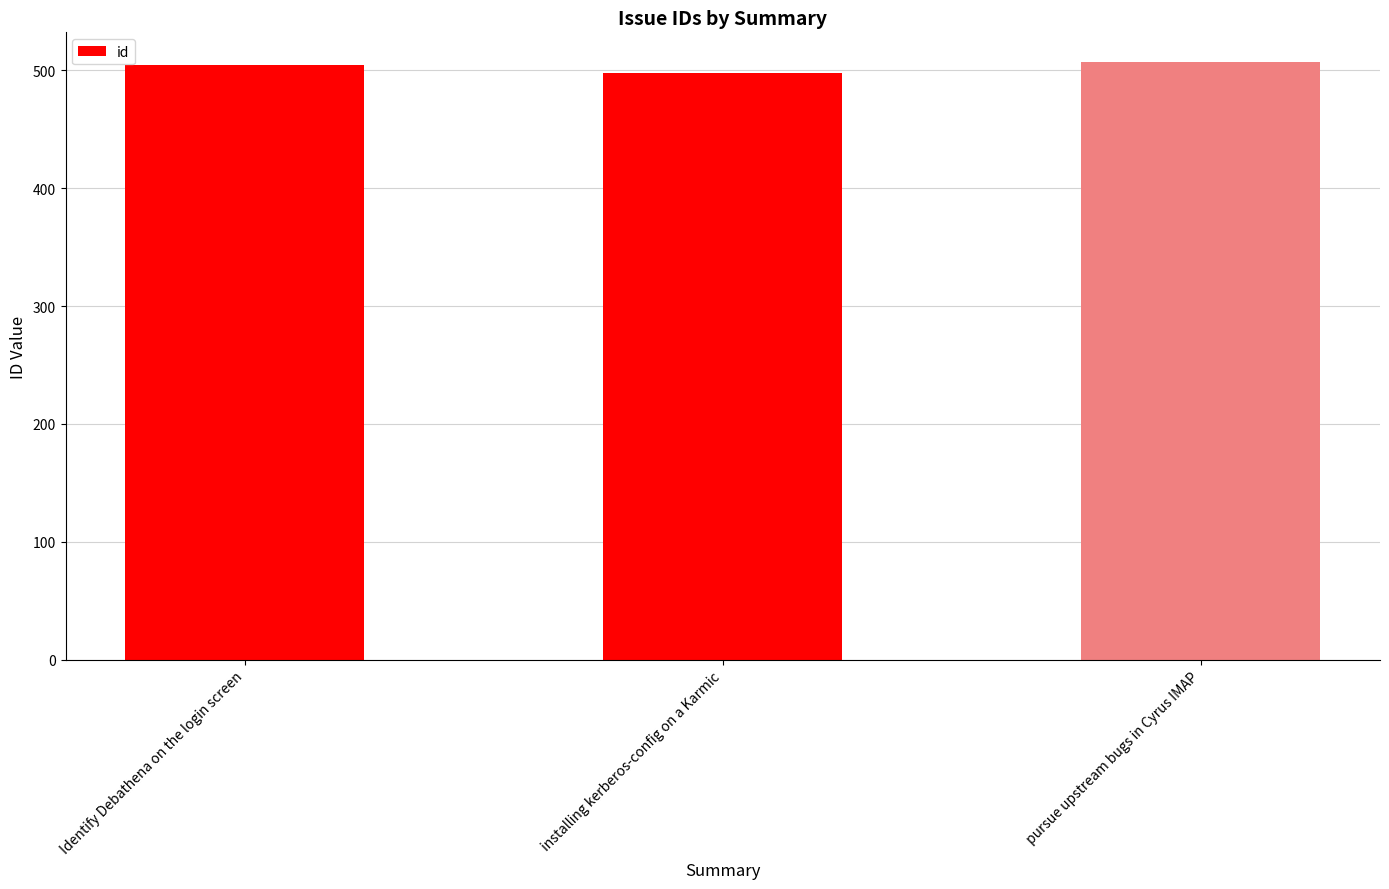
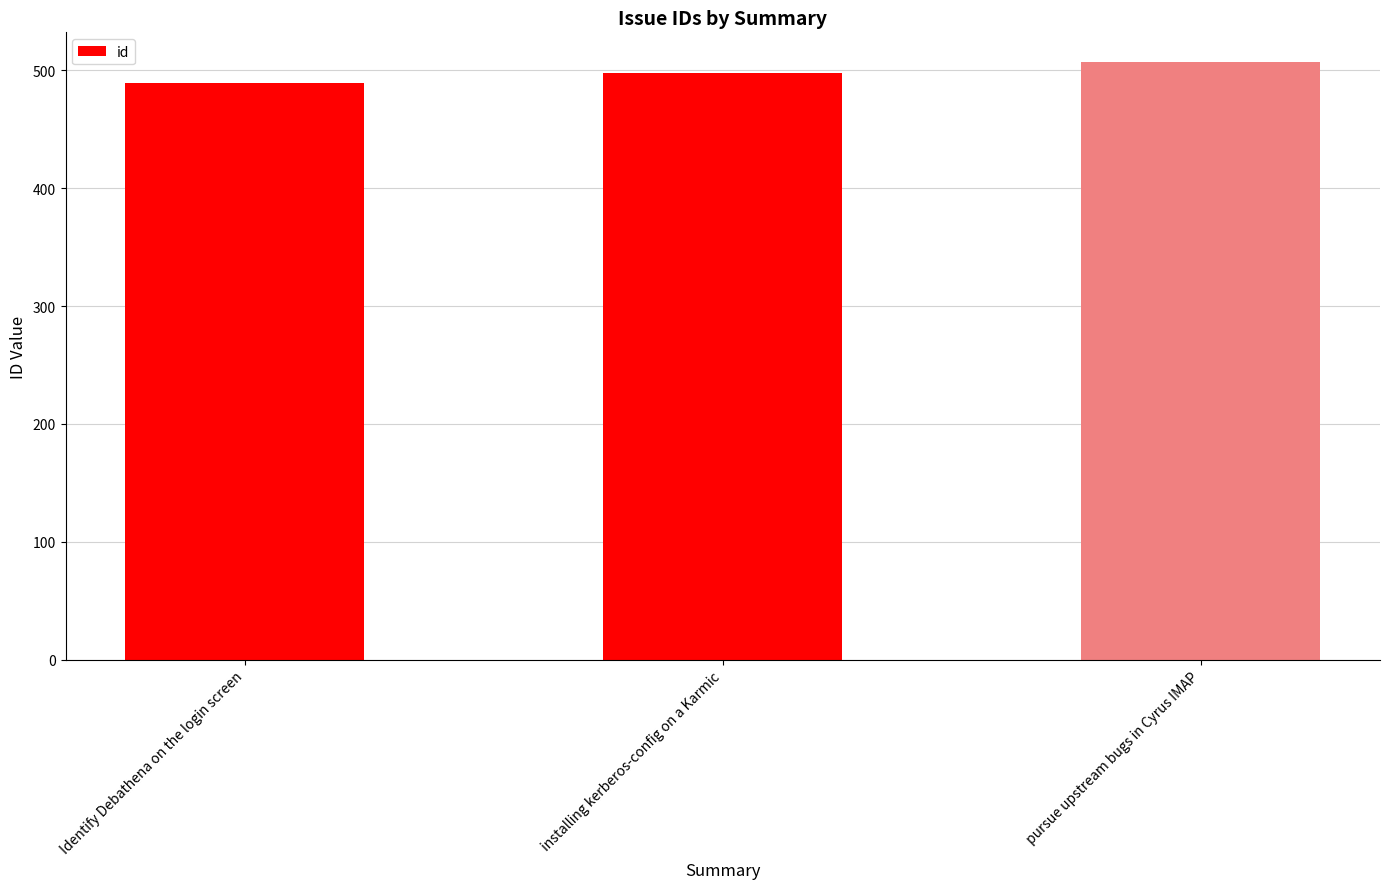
  {
-   "Identify Debathena on the login screen": 505,
+   "Identify Debathena on the login screen": 489,
    "installing kerberos-config on a Karmic": 498,
    "pursue upstream bugs in Cyrus IMAP": 507
  }
